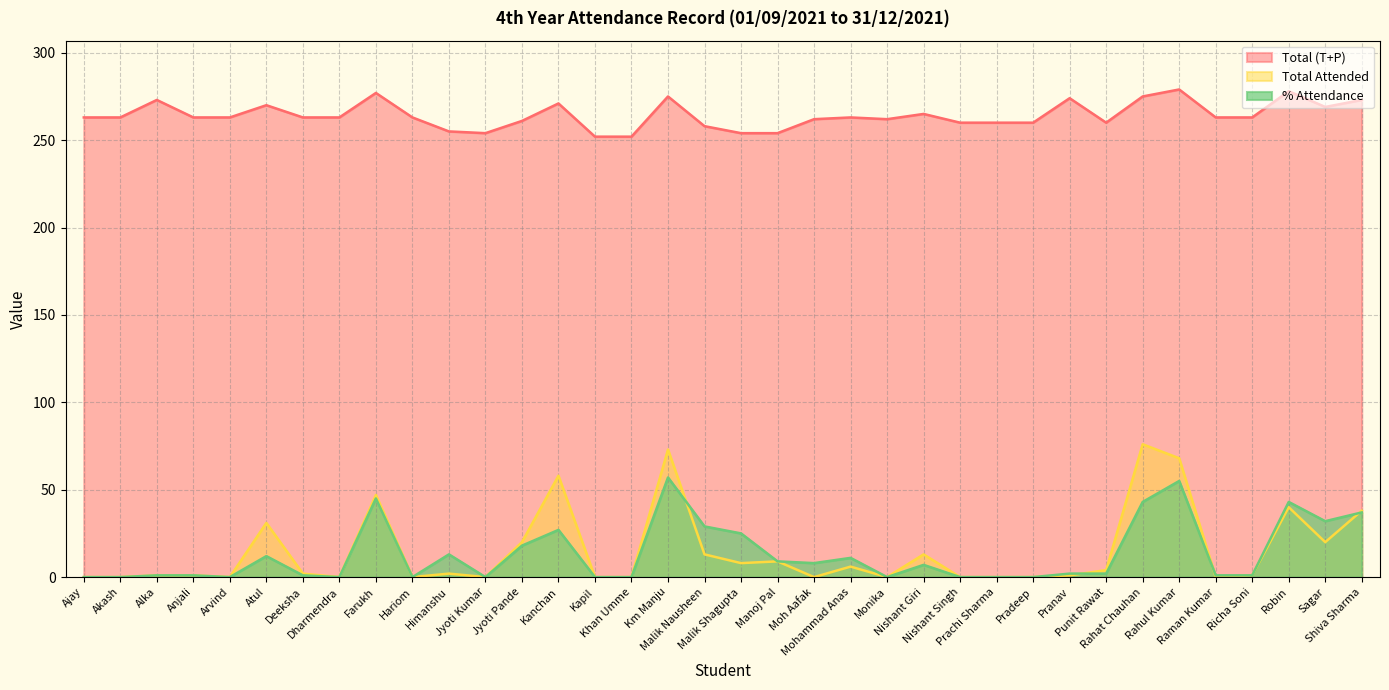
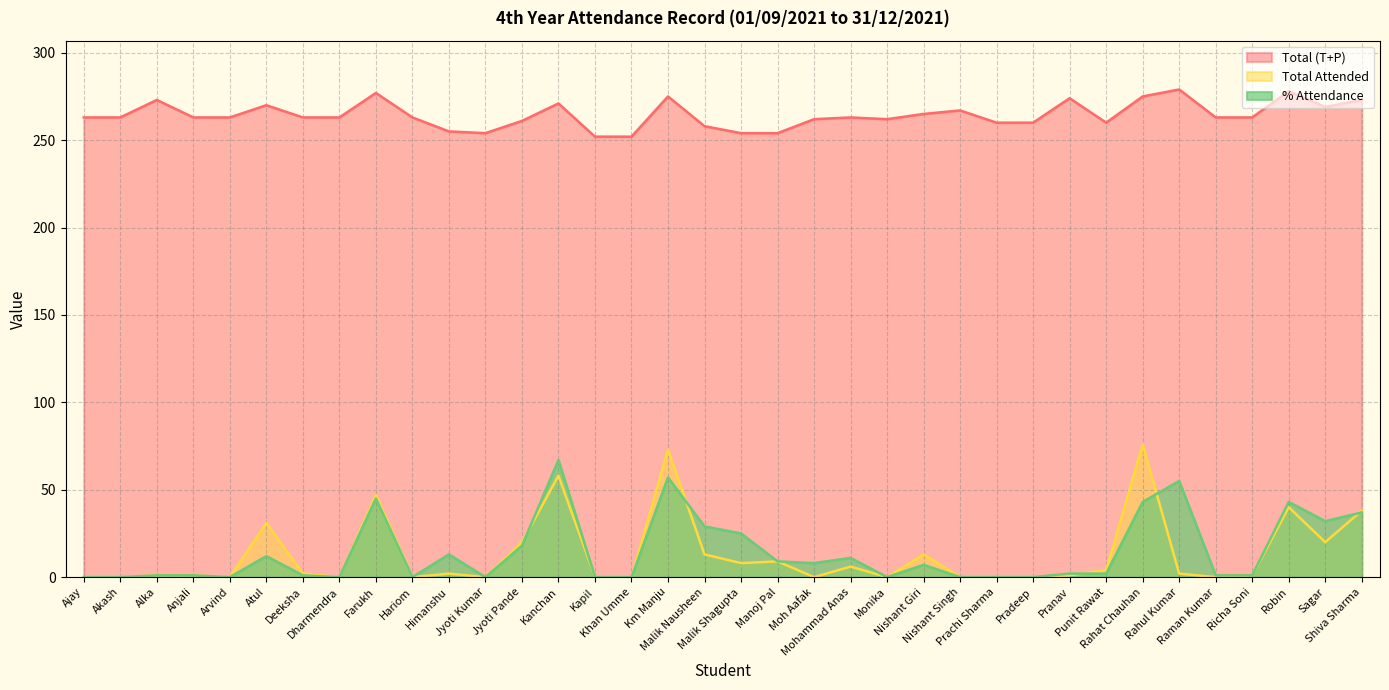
  {
    "Total (T+P)": {
      "Ajay": 263,
      "Akash": 263,
      "Alka": 273,
      "Anjali": 263,
      "Arvind": 263,
      "Atul": 270,
      "Deeksha": 263,
      "Dharmendra": 263,
      "Farukh": 277,
      "Hariom": 263,
      "Himanshu": 255,
      "Jyoti Kumar": 254,
      "Jyoti Pande": 261,
      "Kanchan": 271,
      "Kapil": 252,
      "Khan Umme": 252,
      "Km Manju": 275,
      "Malik Nausheen": 258,
      "Malik Shagupta": 254,
      "Manoj Pal": 254,
      "Moh Aafak": 262,
      "Mohammad Anas": 263,
      "Monika": 262,
      "Nishant Giri": 265,
-     "Nishant Singh": 260,
+     "Nishant Singh": 267,
      "Prachi Sharma": 260,
      "Pradeep": 260,
      "Pranav": 274,
      "Punit Rawat": 260,
      "Rahat Chauhan": 275,
      "Rahul Kumar": 279,
      "Raman Kumar": 263,
      "Richa Soni": 263
    },
    "Total Attended": {
      "Atul": 31,
      "Farukh": 47,
      "Himanshu": 2,
      "Jyoti Pande": 20,
      "Kanchan": 58,
      "Km Manju": 73,
      "Malik Nausheen": 13,
      "Malik Shagupta": 8,
      "Moh Aafak": 0,
      "Mohammad Anas": 6,
      "Nishant Giri": 13,
      "Punit Rawat": 4,
      "Rahat Chauhan": 76,
-     "Rahul Kumar": 68,
+     "Rahul Kumar": 2,
      "Robin": 40,
      "Sagar": 20
    },
    "% Attendance": {
      "Atul": 12,
      "Farukh": 45,
      "Himanshu": 13,
      "Jyoti Pande": 18,
-     "Kanchan": 27,
+     "Kanchan": 67,
      "Km Manju": 57,
      "Malik Nausheen": 29,
      "Malik Shagupta": 25,
      "Moh Aafak": 8,
      "Mohammad Anas": 11,
      "Nishant Giri": 7,
      "Punit Rawat": 2,
      "Rahat Chauhan": 43,
      "Rahul Kumar": 55,
      "Robin": 43,
      "Sagar": 32
    }
  }
